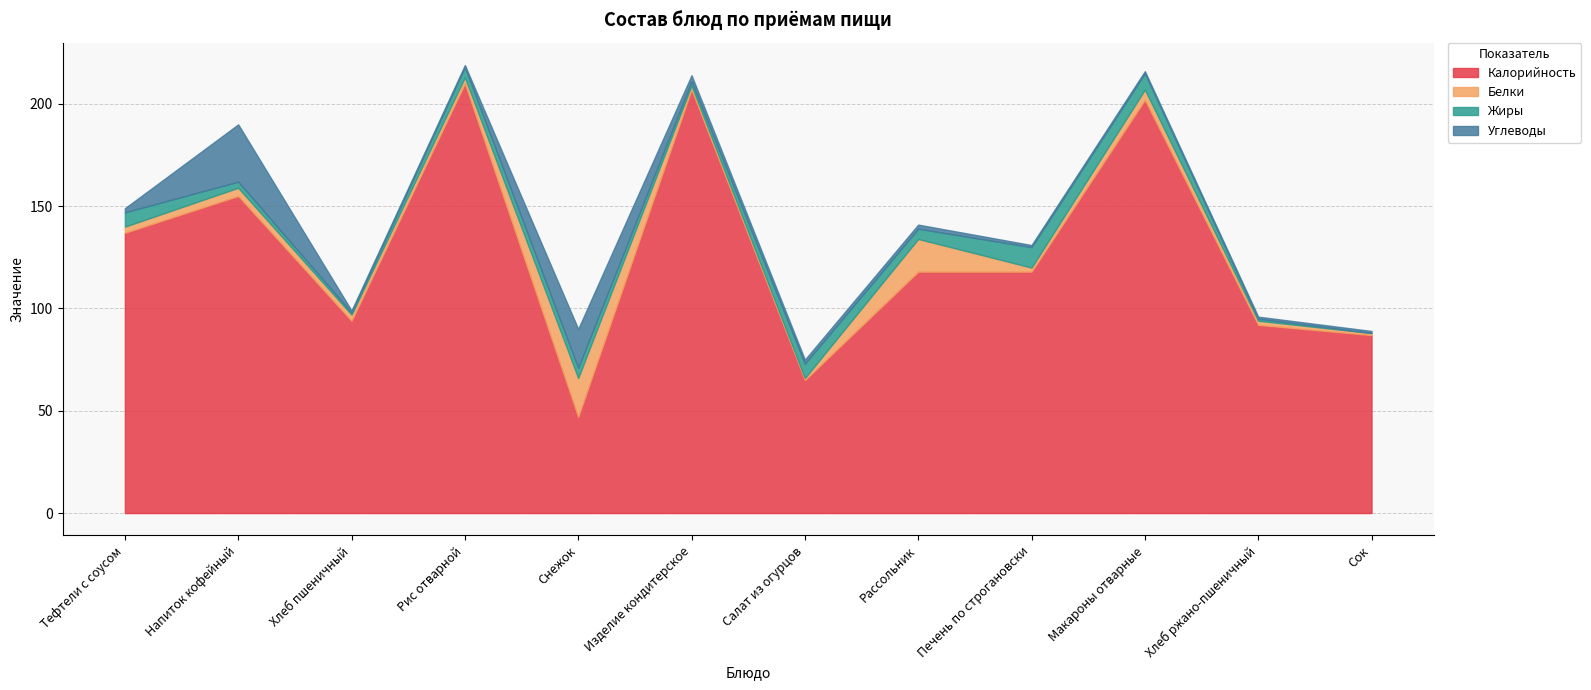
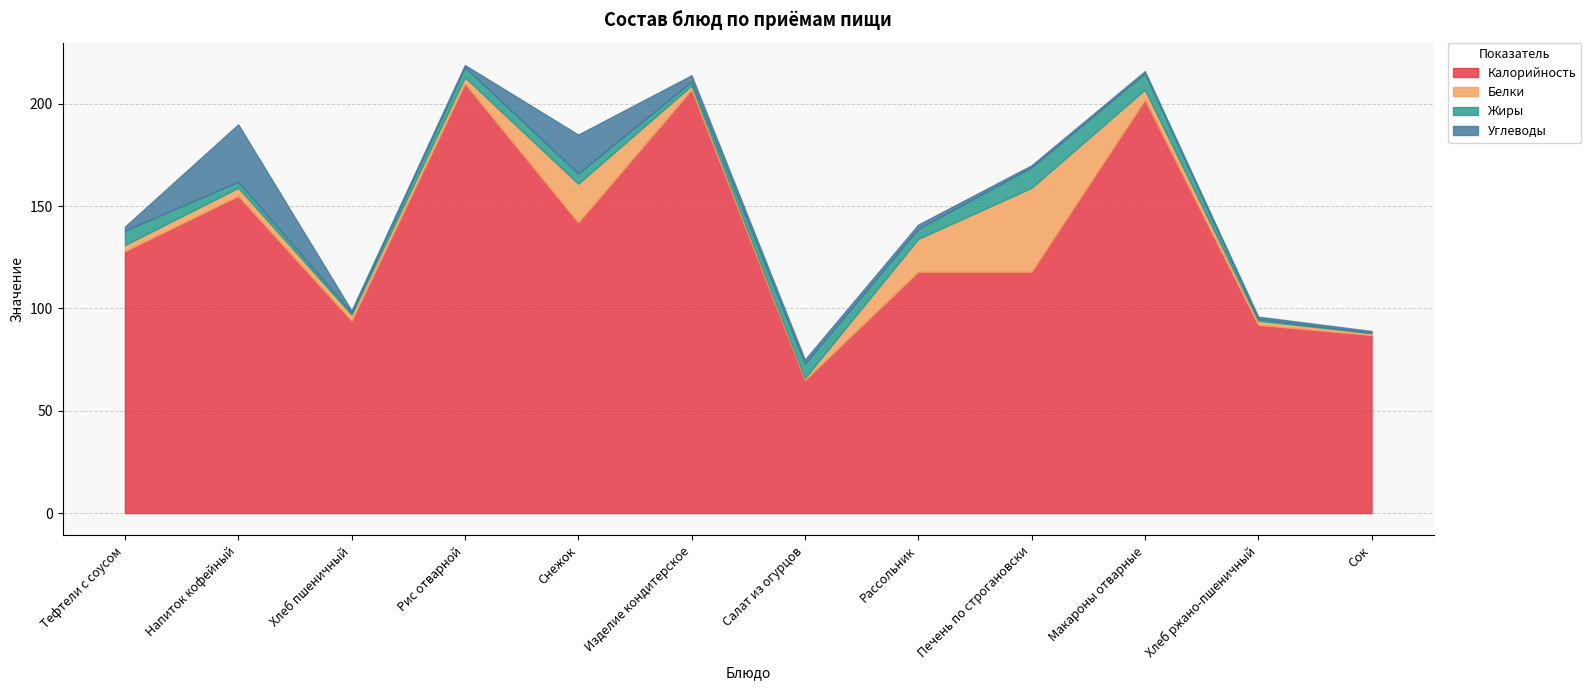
  {
    "Калорийность": {
-     "Тефтели с соусом": 137,
+     "Тефтели с соусом": 128,
      "Напиток кофейный": 155,
      "Хлеб пшеничный": 94,
      "Рис отварной": 210,
-     "Снежок": 47,
+     "Снежок": 142,
      "Изделие кондитерское": 207,
      "Рассольник": 118,
      "Печень по строгановски": 118,
      "Макароны отварные": 202,
      "Хлеб ржано-пшеничный": 92
    },
    "Белки": {
      "Тефтели с соусом": 3,
      "Напиток кофейный": 4,
      "Рис отварной": 3,
      "Снежок": 19,
      "Изделие кондитерское": 2,
      "Рассольник": 16,
-     "Печень по строгановски": 2,
+     "Печень по строгановски": 41,
      "Макароны отварные": 5
    }
  }
